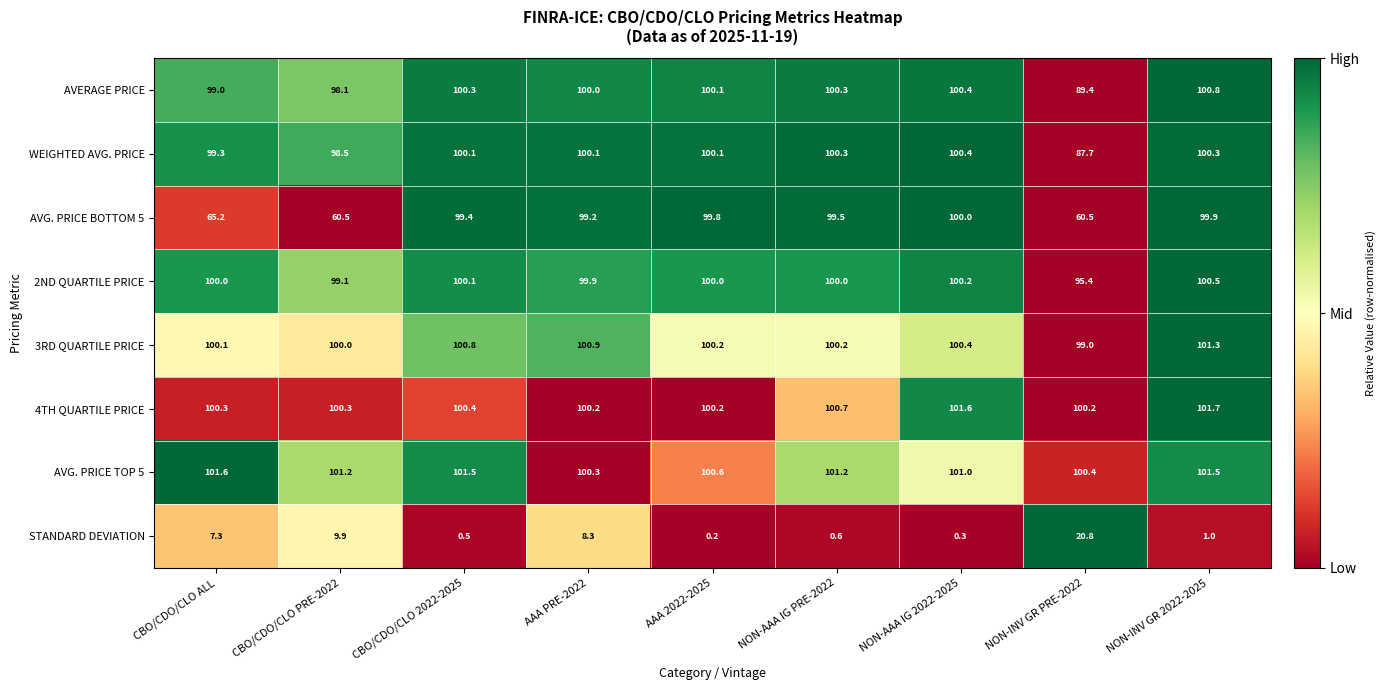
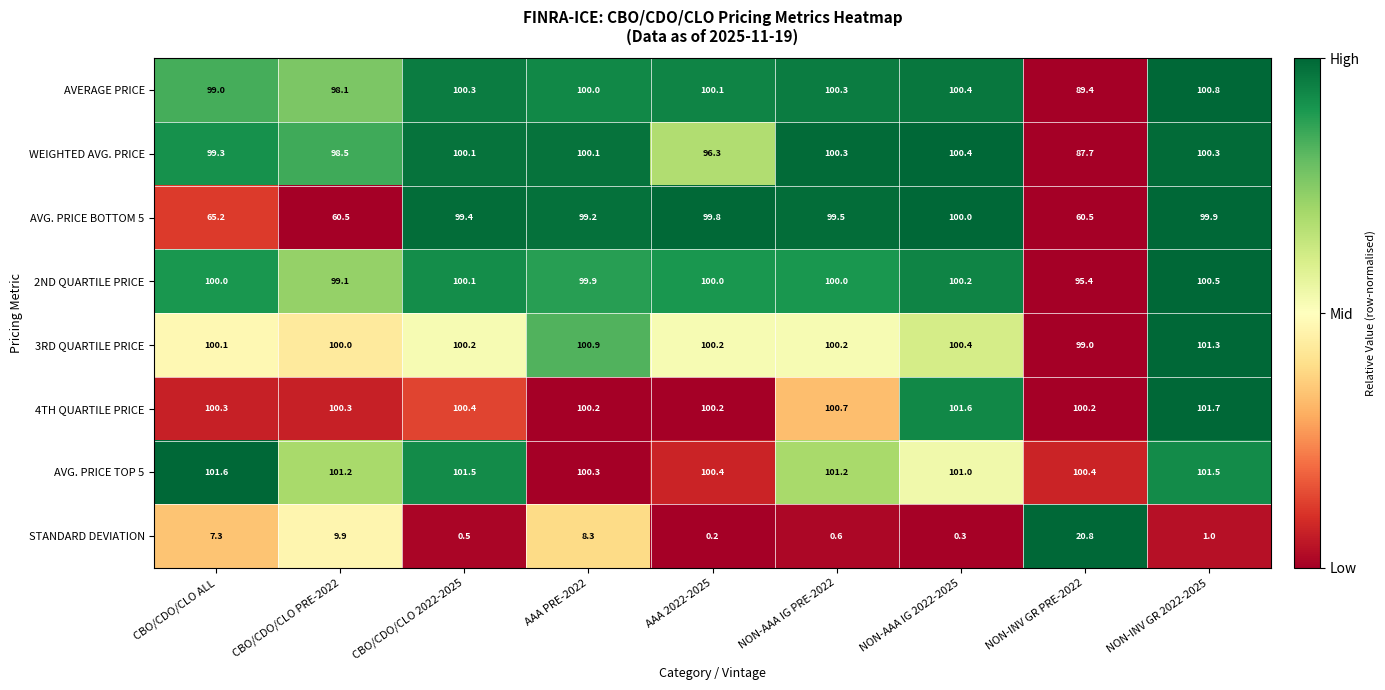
  {
    "AVERAGE PRICE": {
      "CBO/CDO/CLO ALL": 99.0,
      "CBO/CDO/CLO PRE-2022": 98.1,
      "CBO/CDO/CLO 2022-2025": 100.3,
      "AAA PRE-2022": 100.0,
      "AAA 2022-2025": 100.1,
      "NON-AAA IG PRE-2022": 100.3,
      "NON-AAA IG 2022-2025": 100.4,
      "NON-INV GR PRE-2022": 89.4,
      "NON-INV GR 2022-2025": 100.8
    },
    "WEIGHTED AVG. PRICE": {
      "CBO/CDO/CLO ALL": 99.3,
      "CBO/CDO/CLO PRE-2022": 98.5,
      "CBO/CDO/CLO 2022-2025": 100.1,
      "AAA PRE-2022": 100.1,
-     "AAA 2022-2025": 100.1,
+     "AAA 2022-2025": 96.3,
      "NON-AAA IG PRE-2022": 100.3,
      "NON-AAA IG 2022-2025": 100.4,
      "NON-INV GR PRE-2022": 87.7,
      "NON-INV GR 2022-2025": 100.3
    },
    "AVG. PRICE BOTTOM 5": {
      "CBO/CDO/CLO ALL": 65.2,
      "CBO/CDO/CLO PRE-2022": 60.5,
      "CBO/CDO/CLO 2022-2025": 99.4,
      "AAA PRE-2022": 99.2,
      "AAA 2022-2025": 99.8,
      "NON-AAA IG PRE-2022": 99.5,
      "NON-AAA IG 2022-2025": 100.0,
      "NON-INV GR PRE-2022": 60.5,
      "NON-INV GR 2022-2025": 99.9
    },
    "2ND QUARTILE PRICE": {
      "CBO/CDO/CLO ALL": 100.0,
      "CBO/CDO/CLO PRE-2022": 99.1,
      "CBO/CDO/CLO 2022-2025": 100.1,
      "AAA PRE-2022": 99.9,
      "AAA 2022-2025": 100.0,
      "NON-AAA IG PRE-2022": 100.0,
      "NON-AAA IG 2022-2025": 100.2,
      "NON-INV GR PRE-2022": 95.4,
      "NON-INV GR 2022-2025": 100.5
    },
    "3RD QUARTILE PRICE": {
      "CBO/CDO/CLO ALL": 100.1,
      "CBO/CDO/CLO PRE-2022": 100.0,
-     "CBO/CDO/CLO 2022-2025": 100.8,
+     "CBO/CDO/CLO 2022-2025": 100.2,
      "AAA PRE-2022": 100.9,
      "AAA 2022-2025": 100.2,
      "NON-AAA IG PRE-2022": 100.2,
      "NON-AAA IG 2022-2025": 100.4,
      "NON-INV GR PRE-2022": 99.0,
      "NON-INV GR 2022-2025": 101.3
    },
    "4TH QUARTILE PRICE": {
      "CBO/CDO/CLO ALL": 100.3,
      "CBO/CDO/CLO PRE-2022": 100.3,
      "CBO/CDO/CLO 2022-2025": 100.4,
      "AAA PRE-2022": 100.2,
      "AAA 2022-2025": 100.2,
      "NON-AAA IG PRE-2022": 100.7,
      "NON-AAA IG 2022-2025": 101.6,
      "NON-INV GR PRE-2022": 100.2,
      "NON-INV GR 2022-2025": 101.7
    },
    "AVG. PRICE TOP 5": {
      "CBO/CDO/CLO ALL": 101.6,
      "CBO/CDO/CLO PRE-2022": 101.2,
      "CBO/CDO/CLO 2022-2025": 101.5,
      "AAA PRE-2022": 100.3,
-     "AAA 2022-2025": 100.6,
+     "AAA 2022-2025": 100.4,
      "NON-AAA IG PRE-2022": 101.2,
      "NON-AAA IG 2022-2025": 101.0,
      "NON-INV GR PRE-2022": 100.4,
      "NON-INV GR 2022-2025": 101.5
    },
    "STANDARD DEVIATION": {
      "CBO/CDO/CLO ALL": 7.3,
      "CBO/CDO/CLO PRE-2022": 9.9,
      "CBO/CDO/CLO 2022-2025": 0.5,
      "AAA PRE-2022": 8.3,
      "AAA 2022-2025": 0.2,
      "NON-AAA IG PRE-2022": 0.6,
      "NON-AAA IG 2022-2025": 0.3,
      "NON-INV GR PRE-2022": 20.8,
      "NON-INV GR 2022-2025": 1.0
    }
  }
